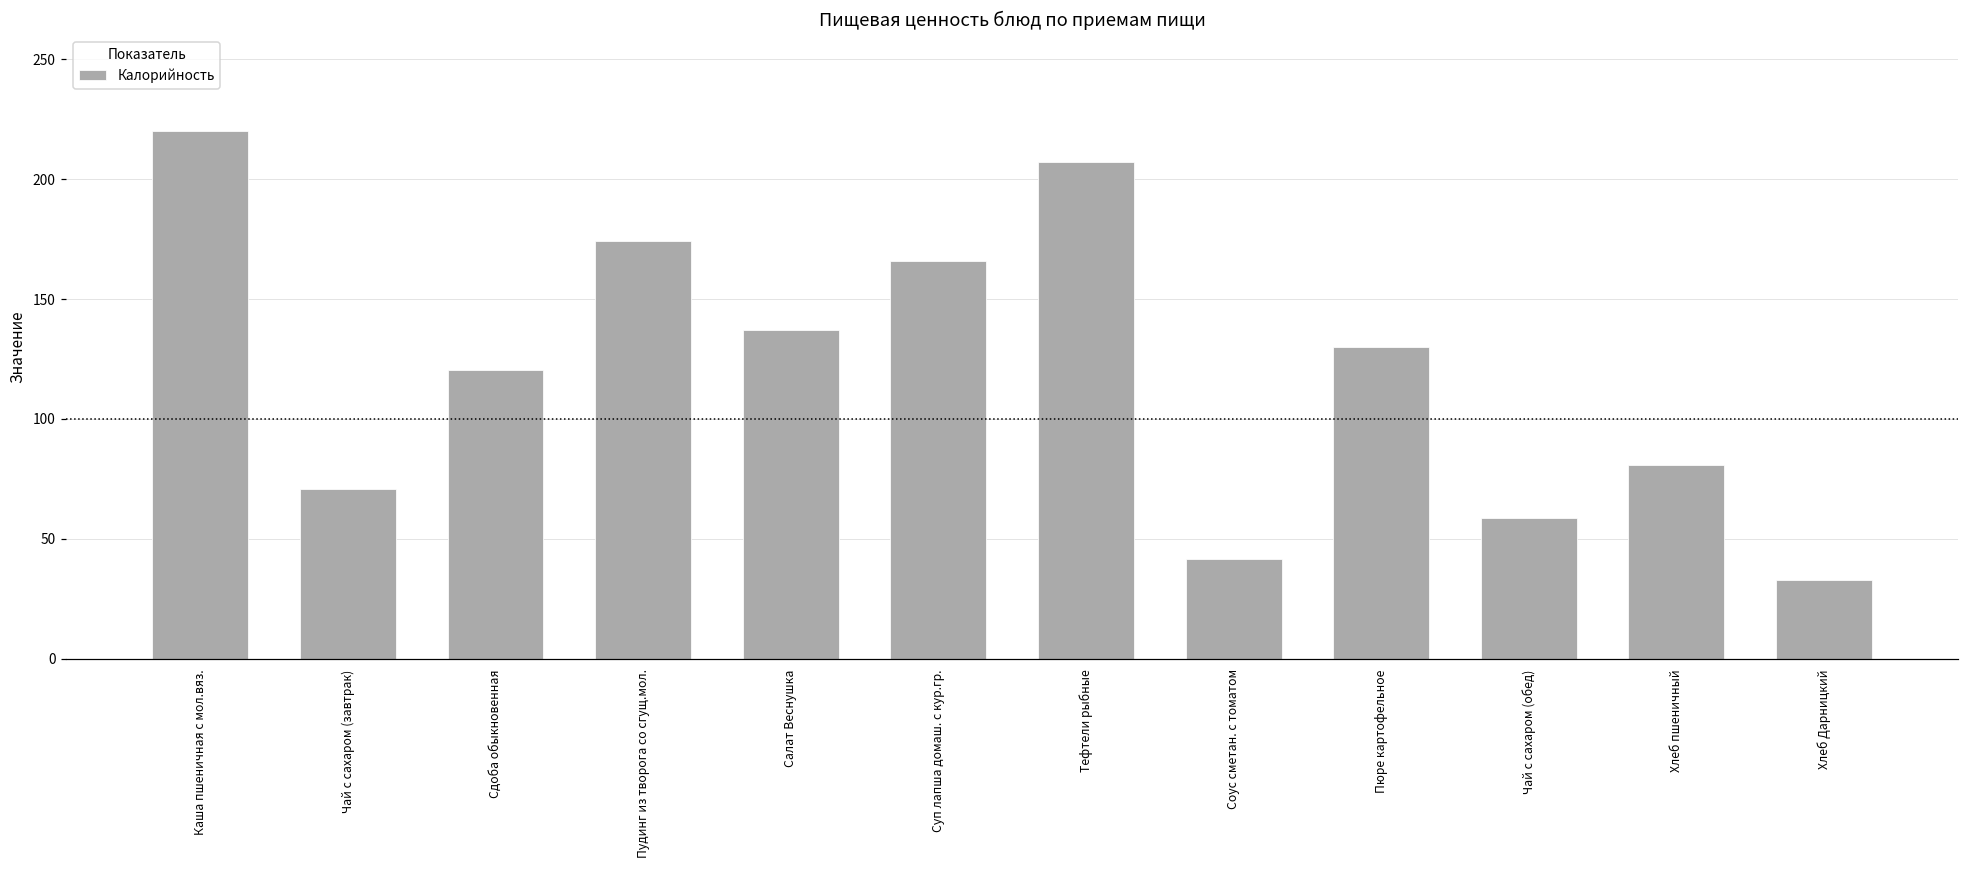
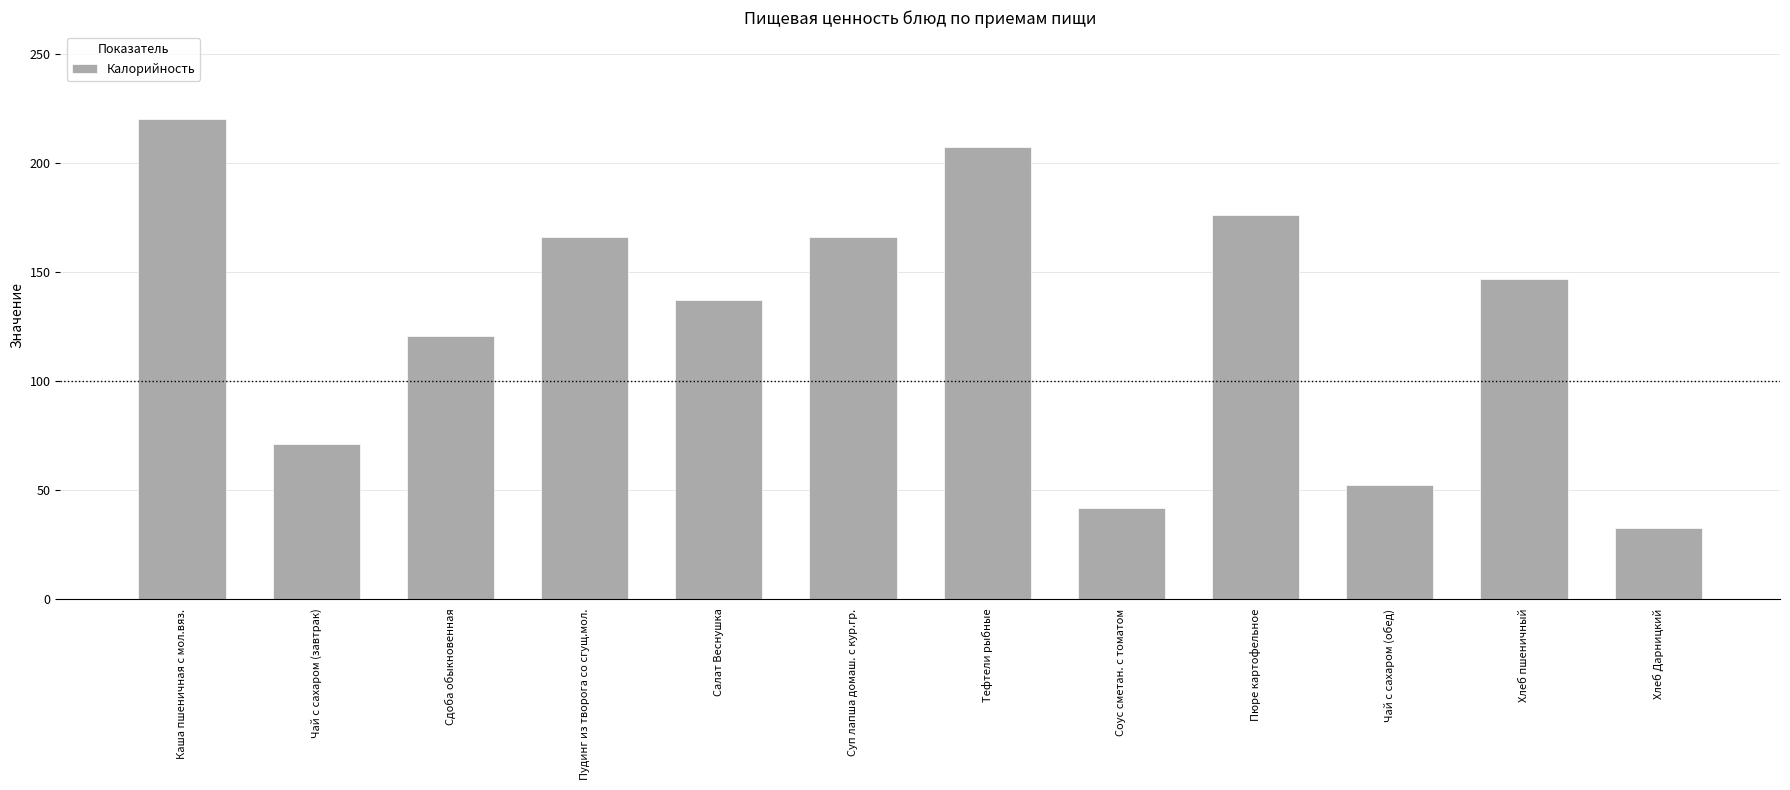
  {
    "Каша пшеничная с мол.вяз.": 220,
    "Чай с сахаром (завтрак)": 71,
    "Сдоба обыкновенная": 120,
-   "Пудинг из творога со сгущ.мол.": 174,
+   "Пудинг из творога со сгущ.мол.": 166,
    "Салат Веснушка": 137,
    "Суп лапша домаш. с кур.гр.": 166,
    "Тефтели рыбные": 207,
    "Соус сметан. с томатом": 41,
-   "Пюре картофельное": 130,
-   "Чай с сахаром (обед)": 59,
-   "Хлеб пшеничный": 81,
+   "Пюре картофельное": 176,
+   "Чай с сахаром (обед)": 52,
+   "Хлеб пшеничный": 147,
    "Хлеб Дарницкий": 33
  }
